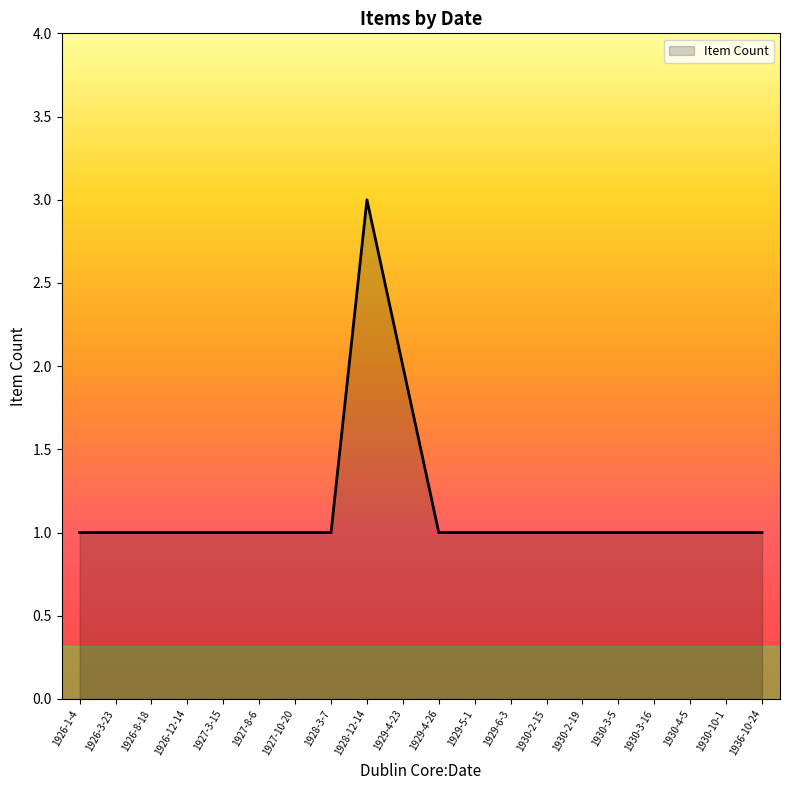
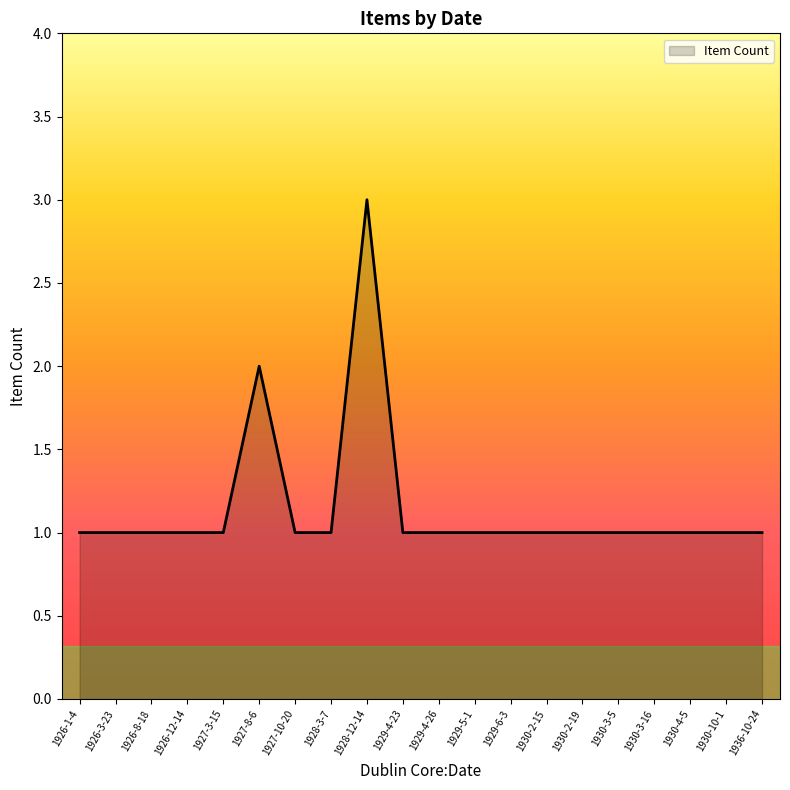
  {
    "1926-1-4": 1,
    "1926-3-23": 1,
    "1926-8-18": 1,
    "1926-12-14": 1,
    "1927-3-15": 1,
-   "1927-8-6": 1,
+   "1927-8-6": 2,
    "1927-10-20": 1,
    "1928-3-7": 1,
    "1928-12-14": 3,
-   "1929-4-23": 2,
+   "1929-4-23": 1,
    "1929-4-26": 1,
    "1929-5-1": 1,
    "1929-6-3": 1,
    "1930-2-15": 1,
    "1930-2-19": 1,
    "1930-3-5": 1,
    "1930-3-16": 1,
    "1930-4-5": 1,
    "1930-10-1": 1,
    "1936-10-24": 1
  }
